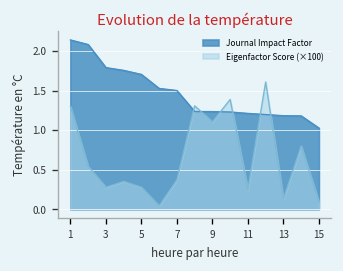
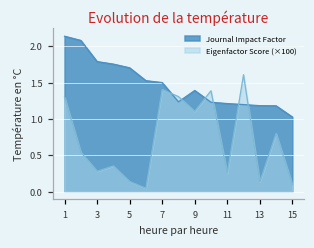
  {
    "Journal Impact Factor": {
      "1": 2.1,
      "3": 1.8,
      "5": 1.7,
      "7": 1.5,
-     "9": 1.2,
+     "9": 1.4,
      "11": 1.2,
      "13": 1.2,
      "15": 1.0
    },
    "Eigenfactor Score (×100)": {
      "1": 1.3,
      "3": 0.3,
-     "5": 0.3,
-     "7": 0.4,
+     "5": 0.1,
+     "7": 1.4,
      "9": 1.1,
      "11": 0.3,
      "13": 0.1,
      "15": 0.1
    }
  }
